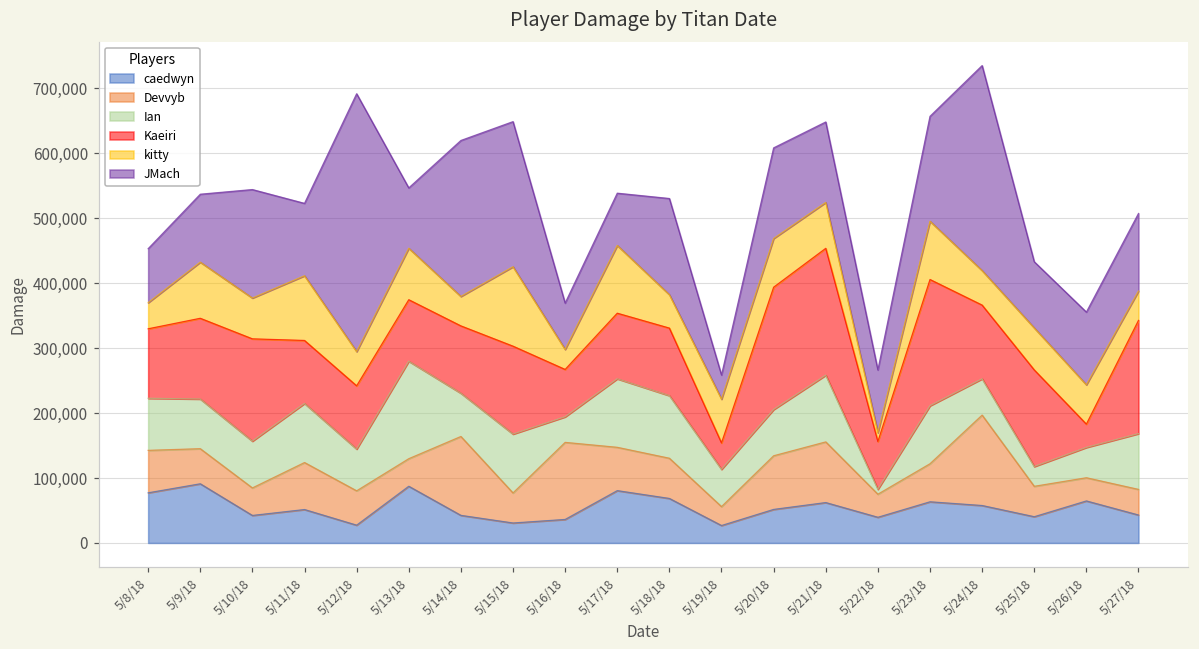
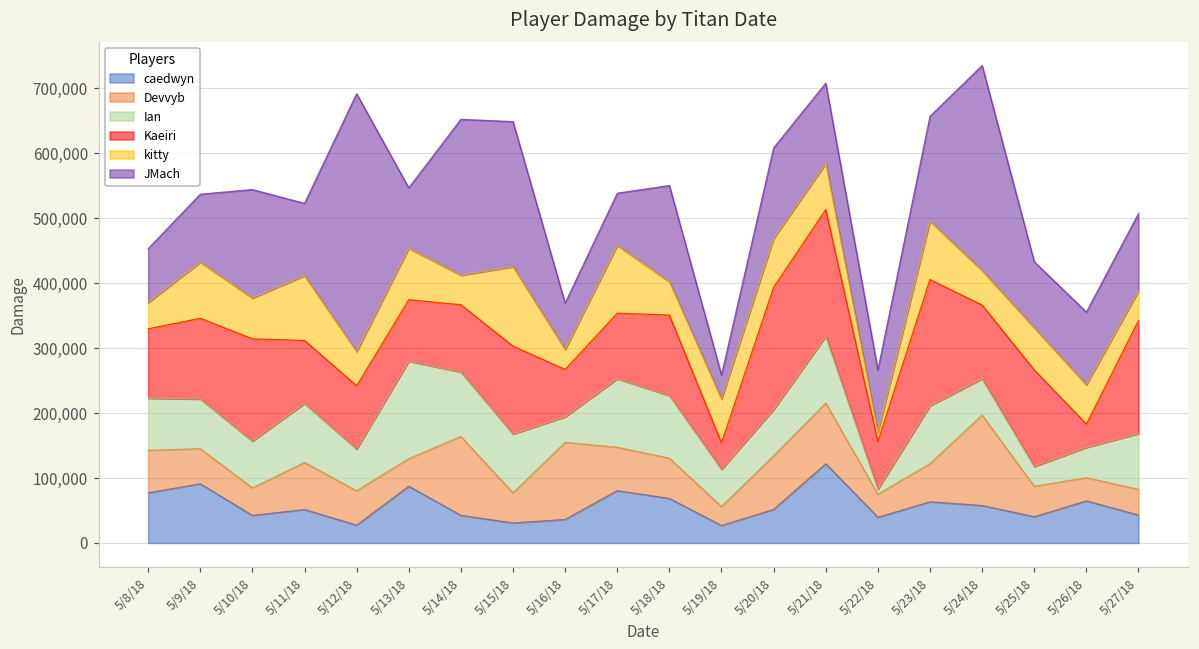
  {
    "caedwyn": {
      "5/8/18": "80,000",
      "5/9/18": "90,000",
      "5/10/18": "40,000",
      "5/11/18": "50,000",
      "5/12/18": "30,000",
      "5/13/18": "90,000",
      "5/14/18": "40,000",
      "5/15/18": "30,000",
      "5/16/18": "40,000",
      "5/17/18": "80,000",
      "5/18/18": "70,000",
      "5/19/18": "30,000",
      "5/20/18": "50,000",
-     "5/21/18": "60,000",
+     "5/21/18": "120,000",
      "5/22/18": "40,000",
      "5/23/18": "60,000",
      "5/24/18": "60,000",
      "5/25/18": "40,000",
      "5/26/18": "60,000",
      "5/27/18": "40,000"
    },
    "Devvyb": {
      "5/8/18": "70,000",
      "5/9/18": "50,000",
      "5/10/18": "40,000",
      "5/11/18": "70,000",
      "5/12/18": "50,000",
      "5/13/18": "40,000",
      "5/14/18": "120,000",
      "5/15/18": "50,000",
      "5/16/18": "120,000",
      "5/17/18": "70,000",
      "5/18/18": "60,000",
      "5/19/18": "30,000",
      "5/20/18": "80,000",
      "5/21/18": "90,000",
      "5/22/18": "40,000",
      "5/23/18": "60,000",
      "5/24/18": "140,000",
      "5/25/18": "50,000",
      "5/26/18": "40,000",
      "5/27/18": "40,000"
    },
    "Ian": {
      "5/8/18": "80,000",
      "5/9/18": "80,000",
      "5/10/18": "70,000",
      "5/11/18": "90,000",
      "5/12/18": "60,000",
      "5/13/18": "150,000",
-     "5/14/18": "70,000",
+     "5/14/18": "100,000",
      "5/15/18": "90,000",
      "5/16/18": "40,000",
      "5/17/18": "110,000",
      "5/18/18": "100,000",
      "5/19/18": "60,000",
      "5/20/18": "70,000",
      "5/21/18": "100,000",
      "5/22/18": "10,000",
      "5/23/18": "90,000",
      "5/24/18": "60,000",
      "5/25/18": "30,000",
      "5/26/18": "50,000",
      "5/27/18": "90,000"
    },
    "Kaeiri": {
      "5/8/18": "110,000",
      "5/9/18": "120,000",
      "5/10/18": "160,000",
      "5/11/18": "100,000",
      "5/12/18": "100,000",
      "5/13/18": "90,000",
      "5/14/18": "100,000",
      "5/15/18": "140,000",
      "5/16/18": "70,000",
      "5/17/18": "100,000",
-     "5/18/18": "100,000",
+     "5/18/18": "120,000",
      "5/19/18": "40,000",
      "5/20/18": "190,000",
      "5/21/18": "200,000",
      "5/22/18": "70,000",
      "5/23/18": "190,000",
      "5/24/18": "110,000",
      "5/25/18": "150,000",
      "5/26/18": "40,000",
      "5/27/18": "170,000"
    },
    "kitty": {
      "5/8/18": "40,000",
      "5/9/18": "90,000",
      "5/10/18": "60,000",
      "5/11/18": "100,000",
      "5/12/18": "50,000",
      "5/13/18": "80,000",
      "5/14/18": "50,000",
      "5/15/18": "120,000",
      "5/16/18": "30,000",
      "5/17/18": "100,000",
      "5/18/18": "50,000",
      "5/19/18": "70,000",
      "5/20/18": "80,000",
      "5/21/18": "70,000",
      "5/22/18": "10,000",
      "5/23/18": "90,000",
      "5/24/18": "50,000",
      "5/25/18": "60,000",
      "5/26/18": "60,000",
      "5/27/18": "50,000"
    },
    "JMach": {
      "5/8/18": "80,000",
      "5/9/18": "100,000",
      "5/10/18": "170,000",
      "5/11/18": "110,000",
      "5/12/18": "400,000",
      "5/13/18": "90,000",
      "5/14/18": "240,000",
      "5/15/18": "220,000",
      "5/16/18": "70,000",
      "5/17/18": "80,000",
      "5/18/18": "150,000",
      "5/19/18": "40,000",
      "5/20/18": "140,000",
      "5/21/18": "120,000",
      "5/22/18": "100,000",
      "5/23/18": "160,000",
      "5/24/18": "320,000",
      "5/25/18": "100,000",
      "5/26/18": "110,000",
      "5/27/18": "120,000"
    }
  }
